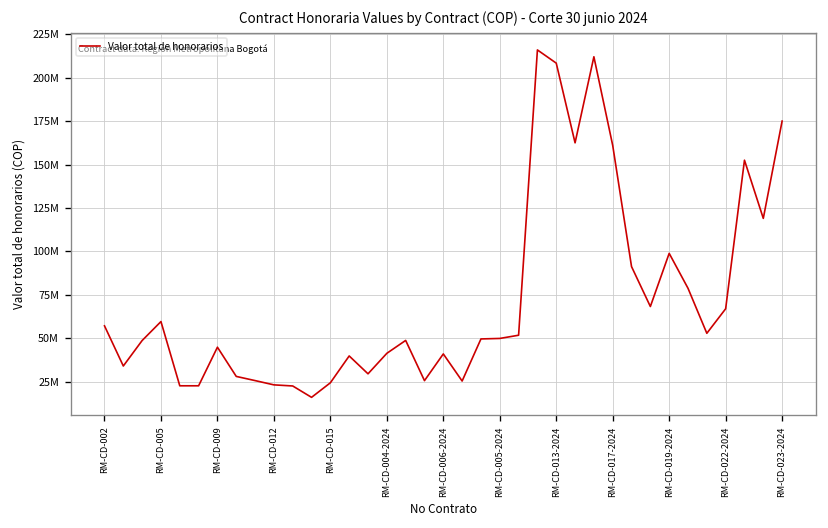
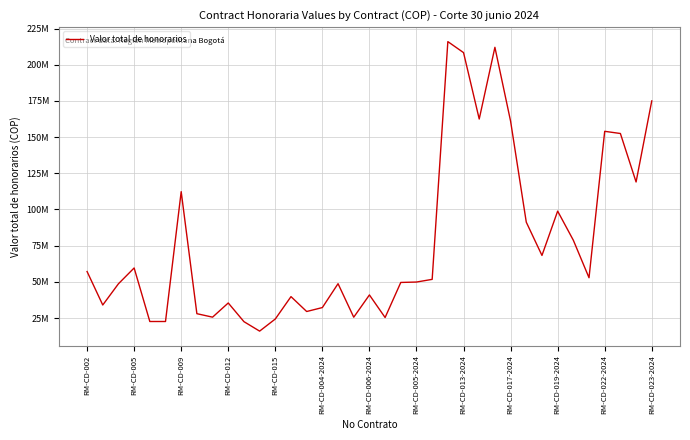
  {
    "RM-CD-002": 57000000,
    "RM-CD-005": 60000000,
-   "RM-CD-009": 45000000,
-   "RM-CD-012": 23000000,
+   "RM-CD-009": 112000000,
+   "RM-CD-012": 35000000,
    "RM-CD-015": 24000000,
-   "RM-CD-004-2024": 41000000,
+   "RM-CD-004-2024": 32000000,
    "RM-CD-006-2024": 41000000,
    "RM-CD-005-2024": 50000000,
    "RM-CD-013-2024": 208000000,
    "RM-CD-017-2024": 161000000,
    "RM-CD-019-2024": 99000000,
-   "RM-CD-022-2024": 67000000,
+   "RM-CD-022-2024": 154000000,
    "RM-CD-023-2024": 175000000
  }
